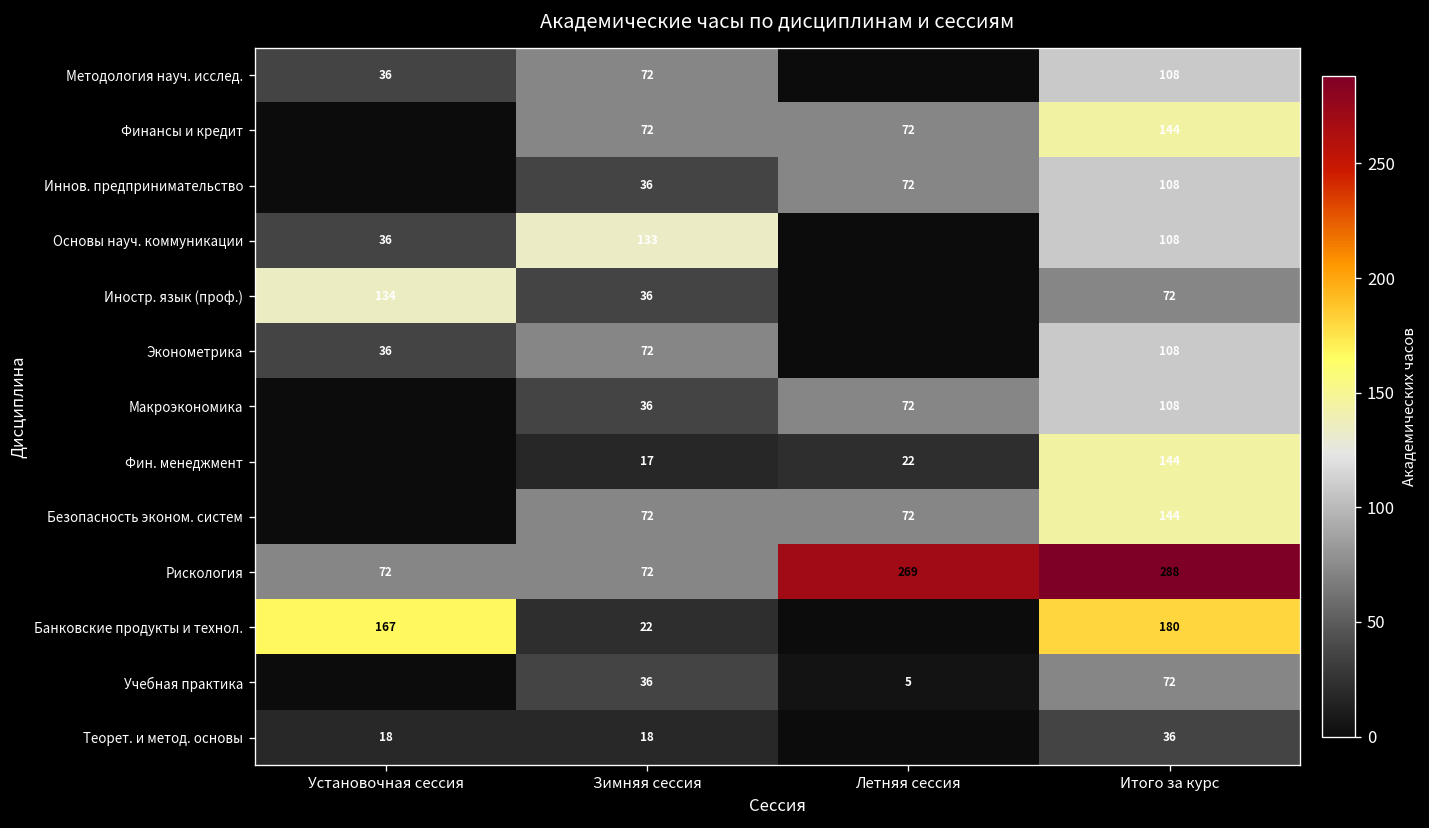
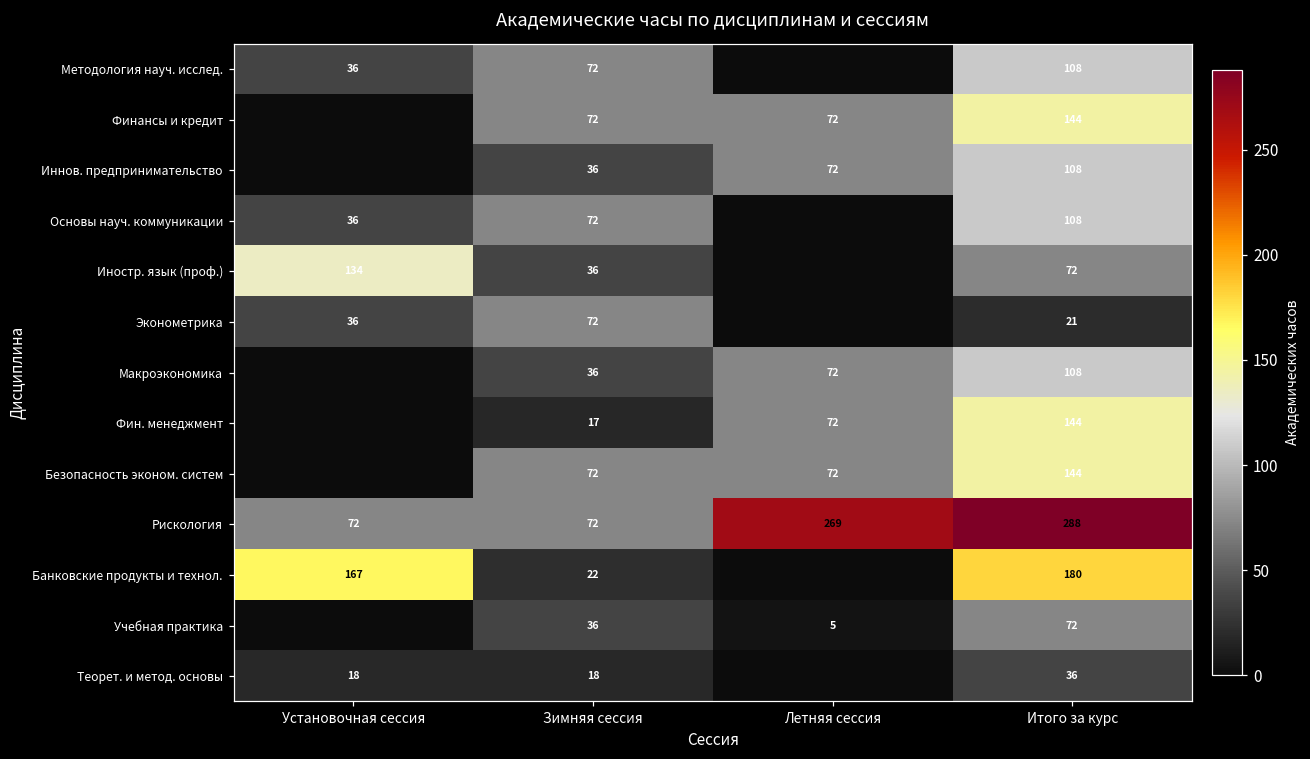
  {
    "Методология науч. исслед.": {
      "Установочная сессия": 36,
      "Зимняя сессия": 72,
      "Итого за курс": 108
    },
    "Финансы и кредит": {
      "Зимняя сессия": 72,
      "Летняя сессия": 72,
      "Итого за курс": 144
    },
    "Иннов. предпринимательство": {
      "Зимняя сессия": 36,
      "Летняя сессия": 72,
      "Итого за курс": 108
    },
    "Основы науч. коммуникации": {
      "Установочная сессия": 36,
-     "Зимняя сессия": 133,
+     "Зимняя сессия": 72,
      "Итого за курс": 108
    },
    "Иностр. язык (проф.)": {
      "Установочная сессия": 134,
      "Зимняя сессия": 36,
      "Итого за курс": 72
    },
    "Эконометрика": {
      "Установочная сессия": 36,
      "Зимняя сессия": 72,
-     "Итого за курс": 108
+     "Итого за курс": 21
    },
    "Макроэкономика": {
      "Зимняя сессия": 36,
      "Летняя сессия": 72,
      "Итого за курс": 108
    },
    "Фин. менеджмент": {
      "Зимняя сессия": 17,
-     "Летняя сессия": 22,
+     "Летняя сессия": 72,
      "Итого за курс": 144
    },
    "Безопасность эконом. систем": {
      "Зимняя сессия": 72,
      "Летняя сессия": 72,
      "Итого за курс": 144
    },
    "Рискология": {
      "Установочная сессия": 72,
      "Зимняя сессия": 72,
      "Летняя сессия": 269,
      "Итого за курс": 288
    },
    "Банковские продукты и технол.": {
      "Установочная сессия": 167,
      "Зимняя сессия": 22,
      "Итого за курс": 180
    },
    "Учебная практика": {
      "Зимняя сессия": 36,
      "Летняя сессия": 5,
      "Итого за курс": 72
    },
    "Теорет. и метод. основы": {
      "Установочная сессия": 18,
      "Зимняя сессия": 18,
      "Итого за курс": 36
    }
  }
